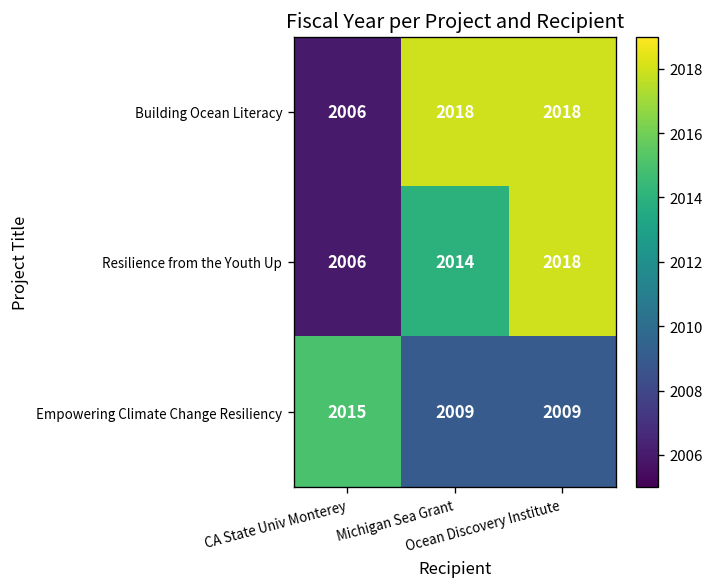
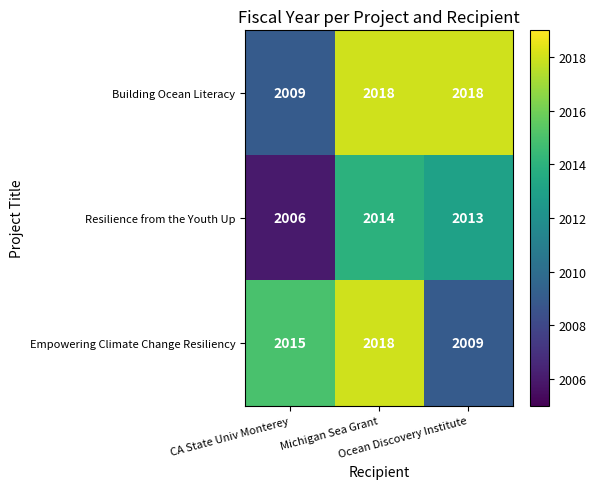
  {
    "Building Ocean Literacy": {
-     "CA State Univ Monterey": 2006,
+     "CA State Univ Monterey": 2009,
      "Michigan Sea Grant": 2018,
      "Ocean Discovery Institute": 2018
    },
    "Resilience from the Youth Up": {
      "CA State Univ Monterey": 2006,
      "Michigan Sea Grant": 2014,
-     "Ocean Discovery Institute": 2018
+     "Ocean Discovery Institute": 2013
    },
    "Empowering Climate Change Resiliency": {
      "CA State Univ Monterey": 2015,
-     "Michigan Sea Grant": 2009,
+     "Michigan Sea Grant": 2018,
      "Ocean Discovery Institute": 2009
    }
  }
